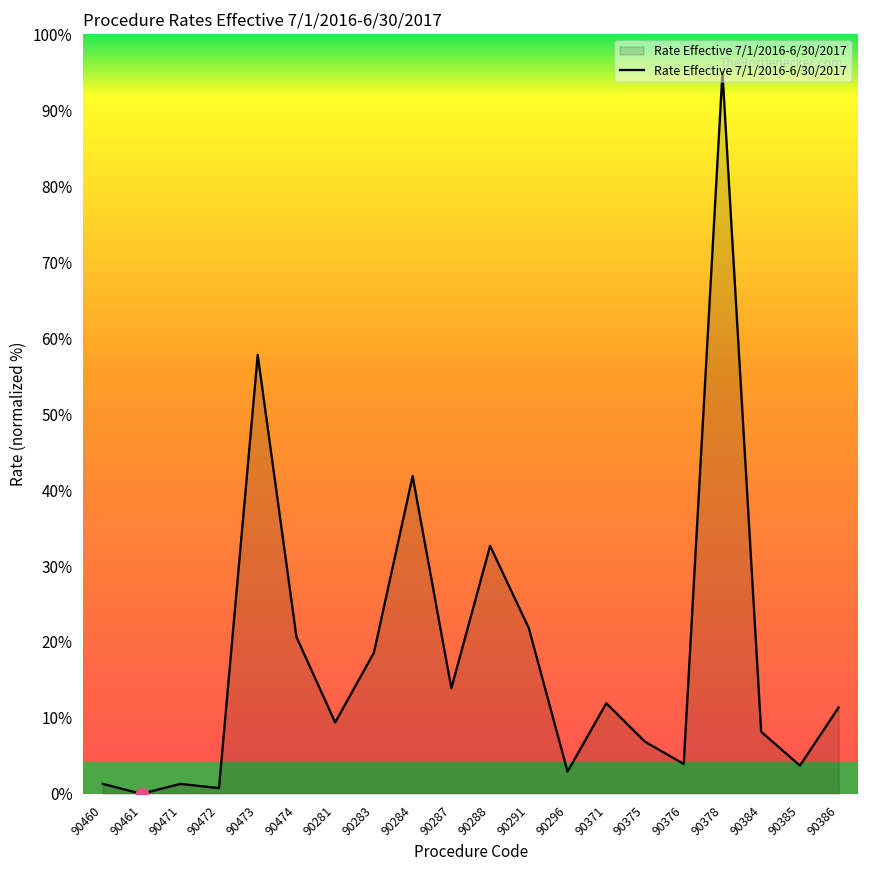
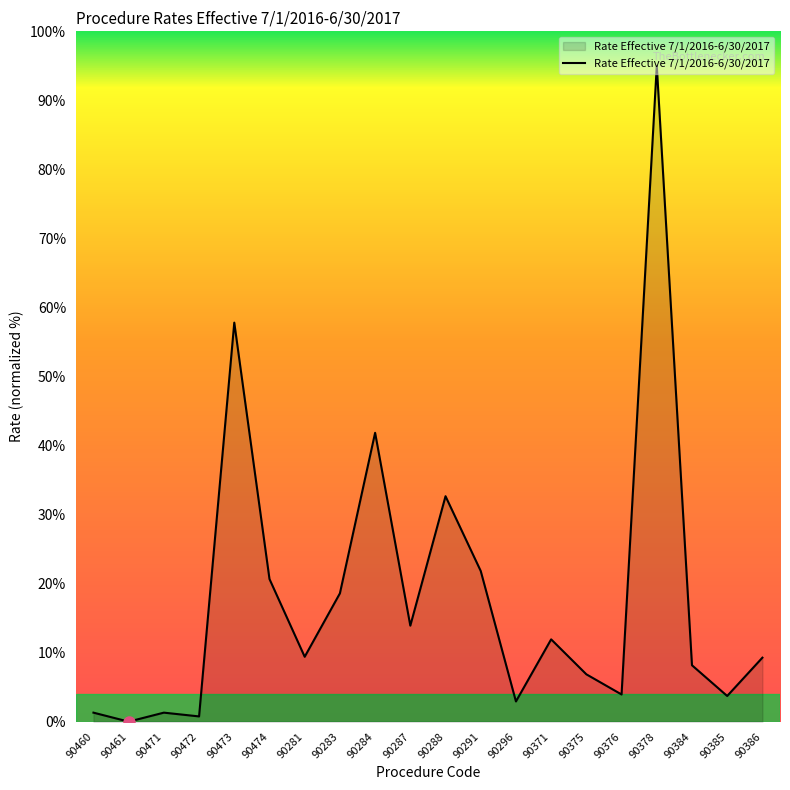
  {
    "Rate Effective 7/1/2016-6/30/2017": {
      "90473": "58%",
      "90474": "21%",
      "90281": "9%",
      "90283": "19%",
      "90284": "42%",
      "90287": "14%",
      "90288": "33%",
      "90291": "22%",
      "90371": "12%",
      "90375": "7%",
      "90384": "8%",
-     "90386": "11%"
+     "90386": "9%"
    }
  }
